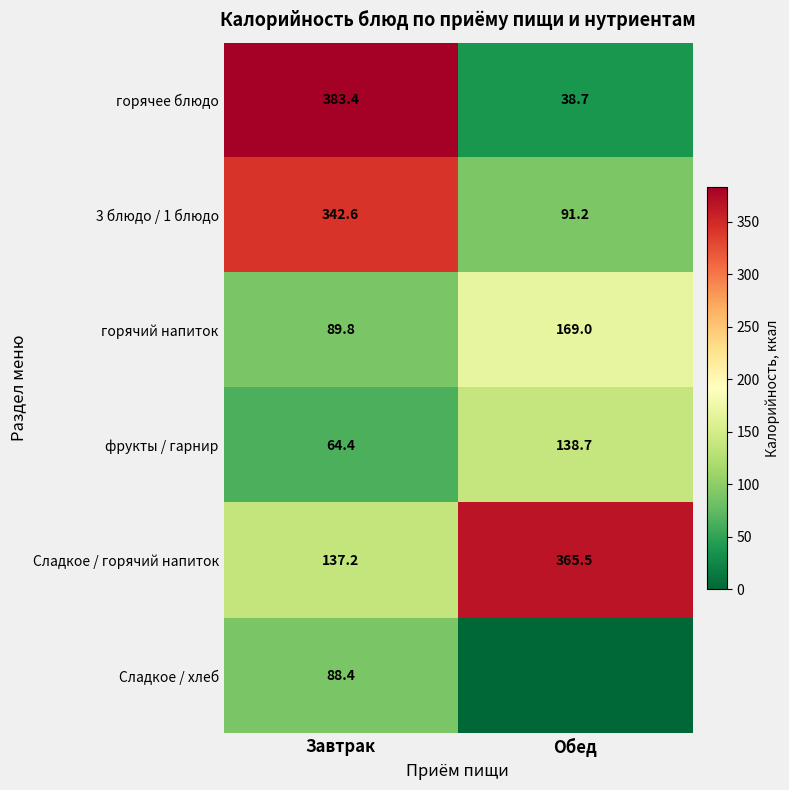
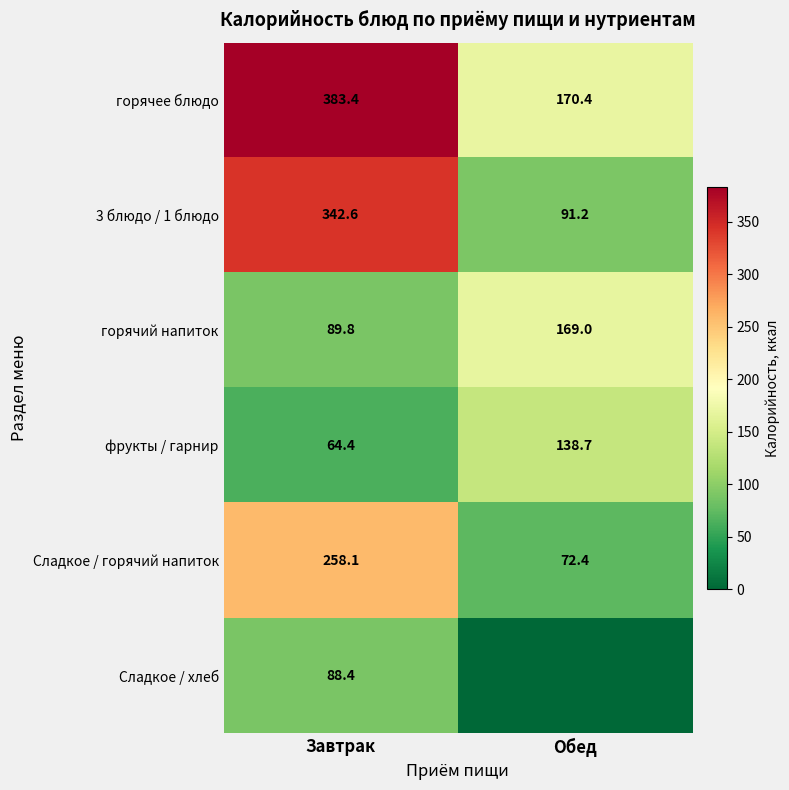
  {
    "горячее блюдо": {
      "Завтрак": 383.4,
-     "Обед": 38.7
+     "Обед": 170.4
    },
    "3 блюдо / 1 блюдо": {
      "Завтрак": 342.6,
      "Обед": 91.2
    },
    "горячий напиток": {
      "Завтрак": 89.8,
      "Обед": 169.0
    },
    "фрукты / гарнир": {
      "Завтрак": 64.4,
      "Обед": 138.7
    },
    "Сладкое / горячий напиток": {
-     "Завтрак": 137.2,
-     "Обед": 365.5
+     "Завтрак": 258.1,
+     "Обед": 72.4
    },
    "Сладкое / хлеб": {
      "Завтрак": 88.4
    }
  }
